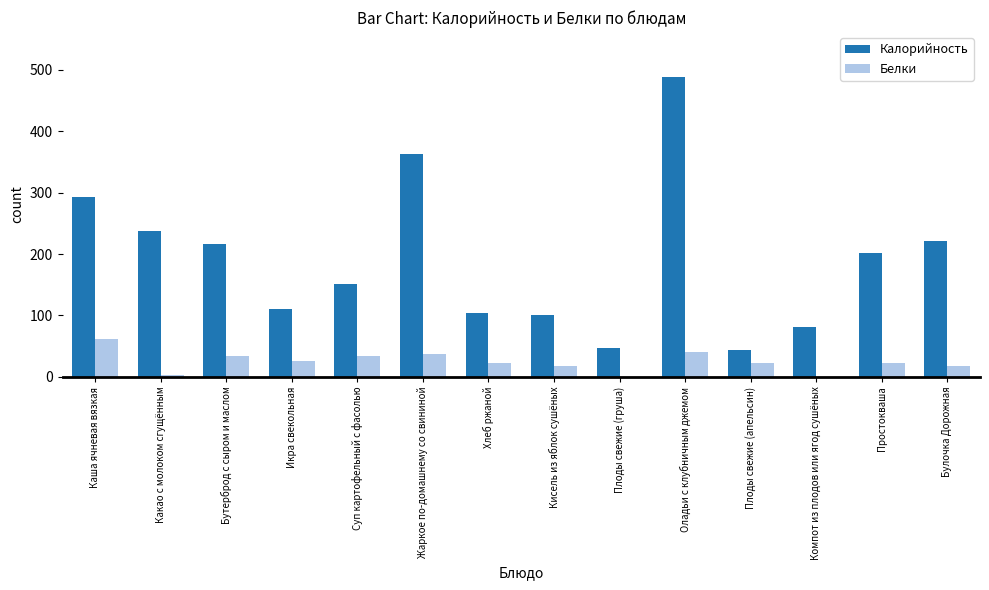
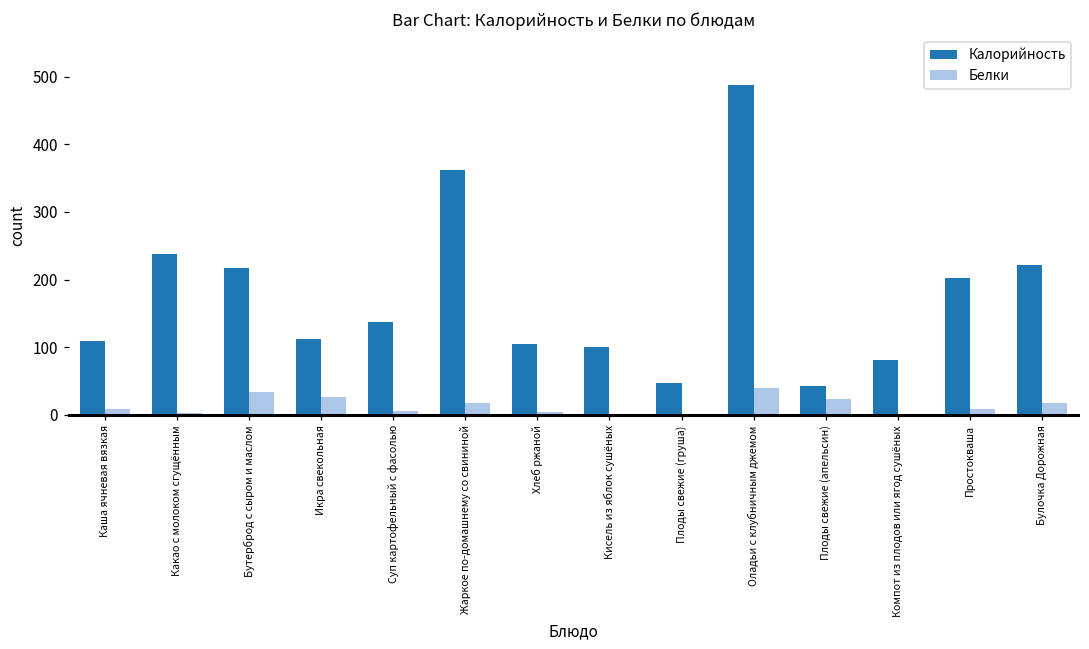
  {
    "Калорийность": {
-     "Каша ячневая вязкая": 290,
+     "Каша ячневая вязкая": 110,
      "Какао с молоком сгущённым": 240,
      "Бутерброд с сыром и маслом": 220,
      "Икра свекольная": 110,
-     "Суп картофельный с фасолью": 150,
+     "Суп картофельный с фасолью": 140,
      "Жаркое по-домашнему со свининой": 360,
      "Хлеб ржаной": 100,
      "Кисель из яблок сушёных": 100,
      "Плоды свежие (груша)": 50,
      "Оладьи с клубничным джемом": 490,
      "Плоды свежие (апельсин)": 40,
      "Компот из плодов или ягод сушёных": 80,
      "Простокваша": 200,
      "Булочка Дорожная": 220
    },
    "Белки": {
-     "Каша ячневая вязкая": 60,
+     "Каша ячневая вязкая": 10,
      "Бутерброд с сыром и маслом": 30,
      "Икра свекольная": 30,
-     "Суп картофельный с фасолью": 30,
-     "Жаркое по-домашнему со свининой": 40,
-     "Хлеб ржаной": 20,
-     "Кисель из яблок сушёных": 20,
+     "Суп картофельный с фасолью": 0,
+     "Жаркое по-домашнему со свининой": 20,
+     "Хлеб ржаной": 0,
+     "Кисель из яблок сушёных": 0,
      "Оладьи с клубничным джемом": 40,
      "Плоды свежие (апельсин)": 20,
-     "Простокваша": 20,
+     "Простокваша": 10,
      "Булочка Дорожная": 20
    }
  }
